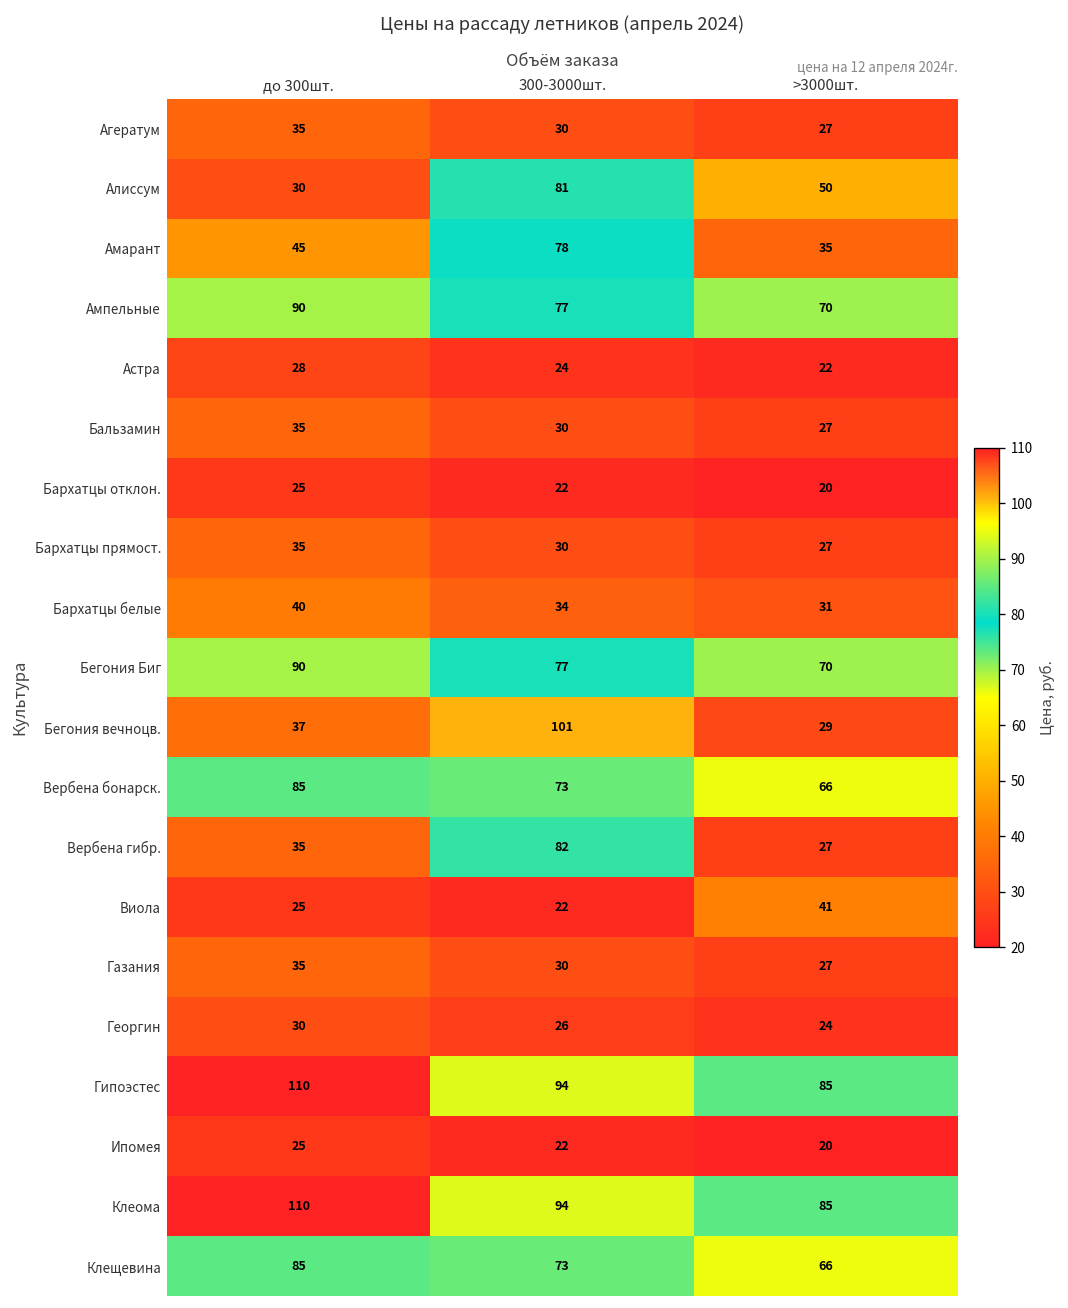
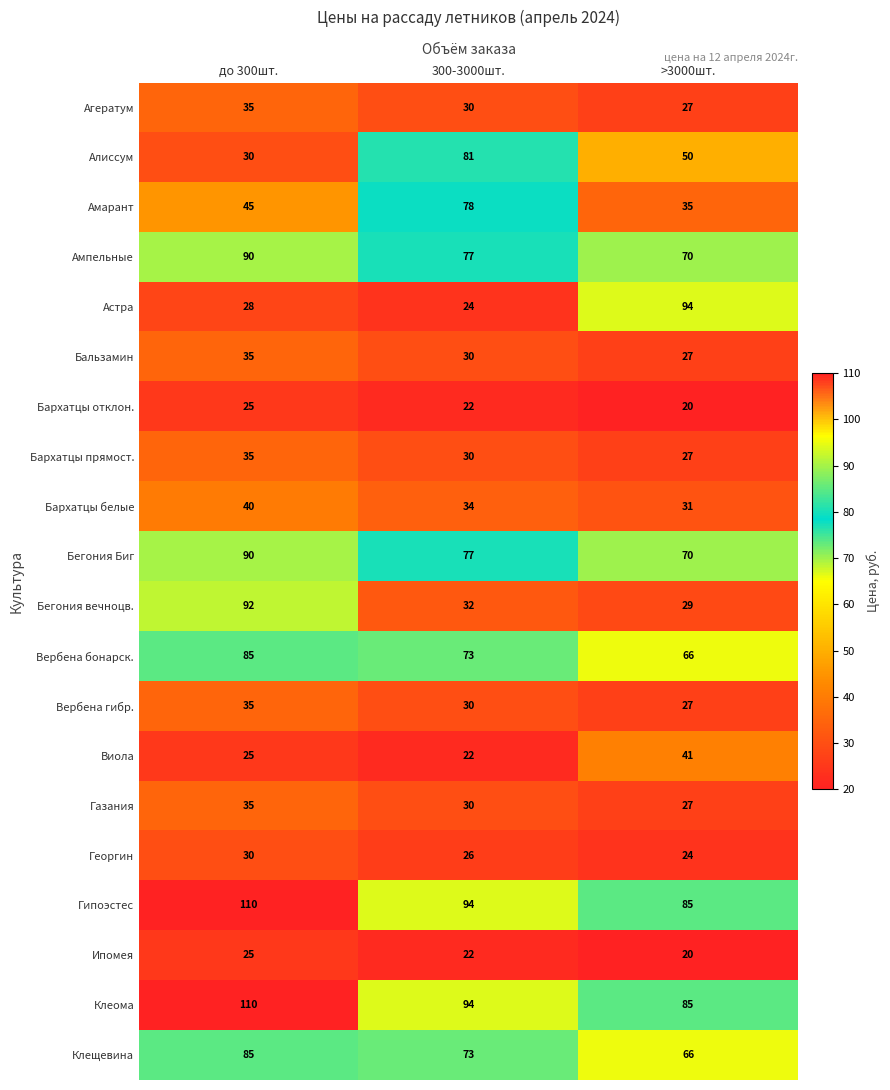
  {
    "Агератум": {
      "до 300шт.": 35,
      "300-3000шт.": 30,
      ">3000шт.": 27
    },
    "Алиссум": {
      "до 300шт.": 30,
      "300-3000шт.": 81,
      ">3000шт.": 50
    },
    "Амарант": {
      "до 300шт.": 45,
      "300-3000шт.": 78,
      ">3000шт.": 35
    },
    "Ампельные": {
      "до 300шт.": 90,
      "300-3000шт.": 77,
      ">3000шт.": 70
    },
    "Астра": {
      "до 300шт.": 28,
      "300-3000шт.": 24,
-     ">3000шт.": 22
+     ">3000шт.": 94
    },
    "Бальзамин": {
      "до 300шт.": 35,
      "300-3000шт.": 30,
      ">3000шт.": 27
    },
    "Бархатцы отклон.": {
      "до 300шт.": 25,
      "300-3000шт.": 22,
      ">3000шт.": 20
    },
    "Бархатцы прямост.": {
      "до 300шт.": 35,
      "300-3000шт.": 30,
      ">3000шт.": 27
    },
    "Бархатцы белые": {
      "до 300шт.": 40,
      "300-3000шт.": 34,
      ">3000шт.": 31
    },
    "Бегония Биг": {
      "до 300шт.": 90,
      "300-3000шт.": 77,
      ">3000шт.": 70
    },
    "Бегония вечноцв.": {
-     "до 300шт.": 37,
-     "300-3000шт.": 101,
+     "до 300шт.": 92,
+     "300-3000шт.": 32,
      ">3000шт.": 29
    },
    "Вербена бонарск.": {
      "до 300шт.": 85,
      "300-3000шт.": 73,
      ">3000шт.": 66
    },
    "Вербена гибр.": {
      "до 300шт.": 35,
-     "300-3000шт.": 82,
+     "300-3000шт.": 30,
      ">3000шт.": 27
    },
    "Виола": {
      "до 300шт.": 25,
      "300-3000шт.": 22,
      ">3000шт.": 41
    },
    "Газания": {
      "до 300шт.": 35,
      "300-3000шт.": 30,
      ">3000шт.": 27
    },
    "Георгин": {
      "до 300шт.": 30,
      "300-3000шт.": 26,
      ">3000шт.": 24
    },
    "Гипоэстес": {
      "до 300шт.": 110,
      "300-3000шт.": 94,
      ">3000шт.": 85
    },
    "Ипомея": {
      "до 300шт.": 25,
      "300-3000шт.": 22,
      ">3000шт.": 20
    },
    "Клеома": {
      "до 300шт.": 110,
      "300-3000шт.": 94,
      ">3000шт.": 85
    },
    "Клещевина": {
      "до 300шт.": 85,
      "300-3000шт.": 73,
      ">3000шт.": 66
    }
  }
